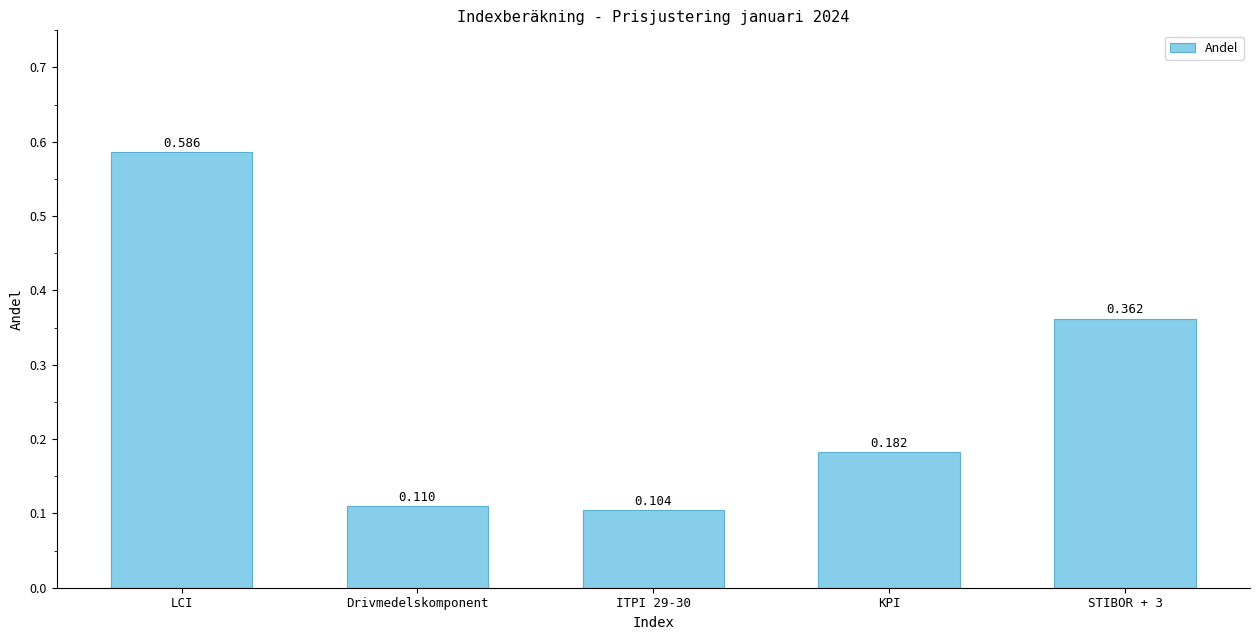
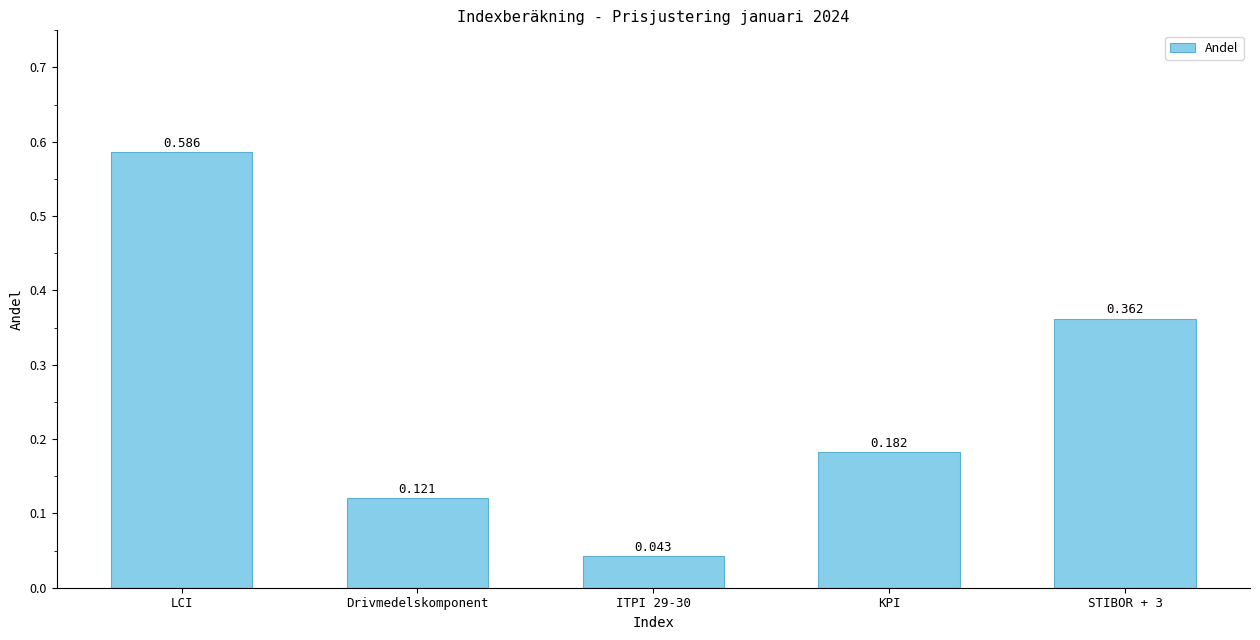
  {
    "LCI": 0.586,
-   "Drivmedelskomponent": 0.110,
-   "ITPI 29-30": 0.104,
+   "Drivmedelskomponent": 0.121,
+   "ITPI 29-30": 0.043,
    "KPI": 0.182,
    "STIBOR + 3": 0.362
  }
